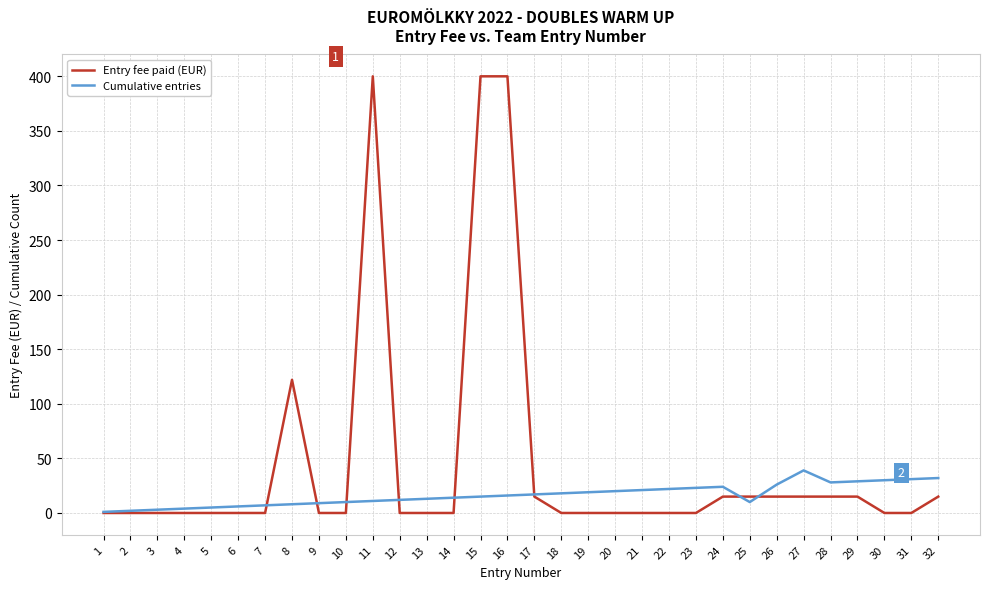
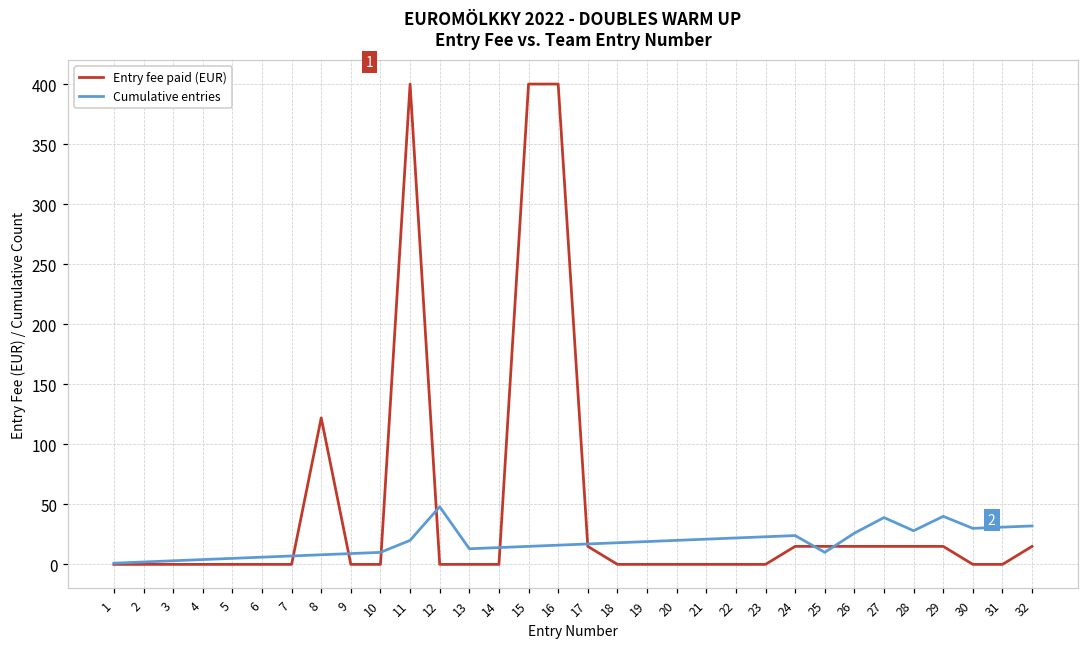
  {
    "Entry fee paid (EUR)": {
      "3": 0,
      "4": 0,
      "5": 0,
      "6": 0,
      "7": 0,
      "8": 122,
      "9": 0,
      "10": 0,
      "11": 400,
      "12": 0,
      "13": 0,
      "14": 0,
      "15": 400,
      "16": 400,
      "18": 0,
      "19": 0,
      "20": 0,
      "21": 0,
      "22": 0,
      "23": 0,
      "24": 15,
      "25": 15,
      "26": 15,
      "27": 15,
      "28": 15,
      "29": 15,
      "30": 0,
      "31": 0,
      "32": 15
    },
    "Cumulative entries": {
      "3": 3,
      "4": 4,
      "5": 5,
      "6": 6,
      "7": 7,
      "8": 8,
      "9": 9,
      "10": 10,
-     "11": 11,
-     "12": 12,
+     "11": 20,
+     "12": 48,
      "13": 13,
      "14": 14,
      "15": 15,
      "16": 16,
      "18": 18,
      "19": 19,
      "20": 20,
      "21": 21,
      "22": 22,
      "23": 23,
      "24": 24,
      "25": 10,
      "26": 26,
      "27": 39,
      "28": 28,
-     "29": 29,
+     "29": 40,
      "30": 30,
      "32": 32
    }
  }
